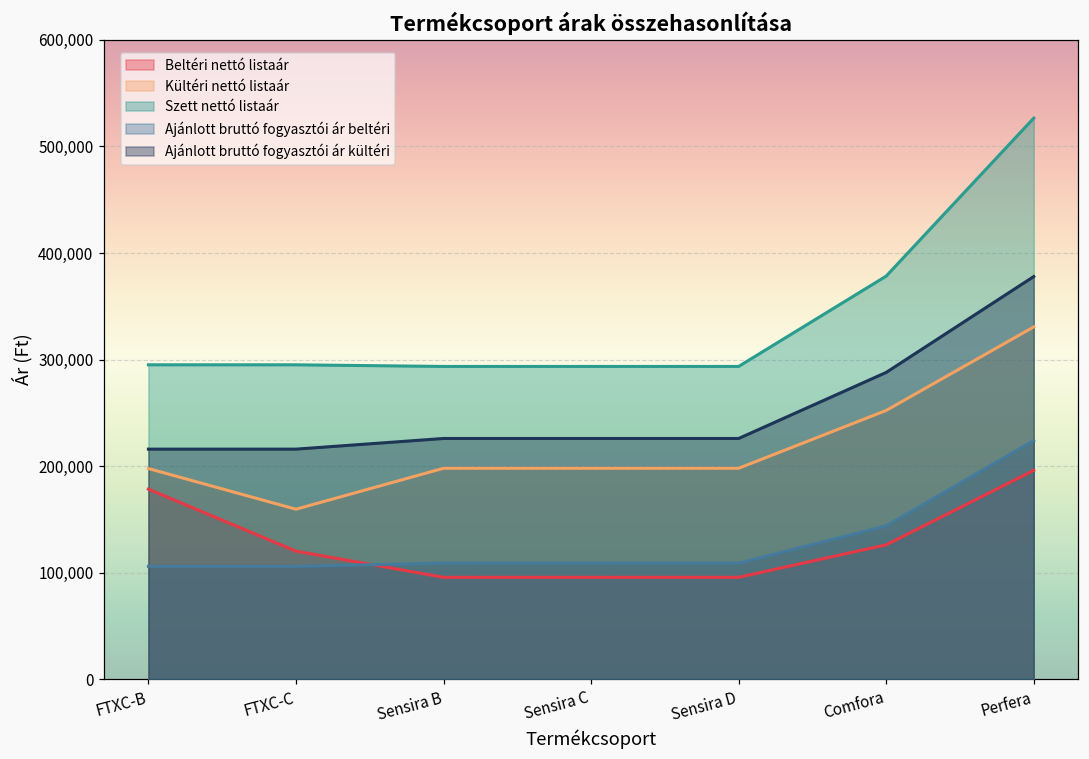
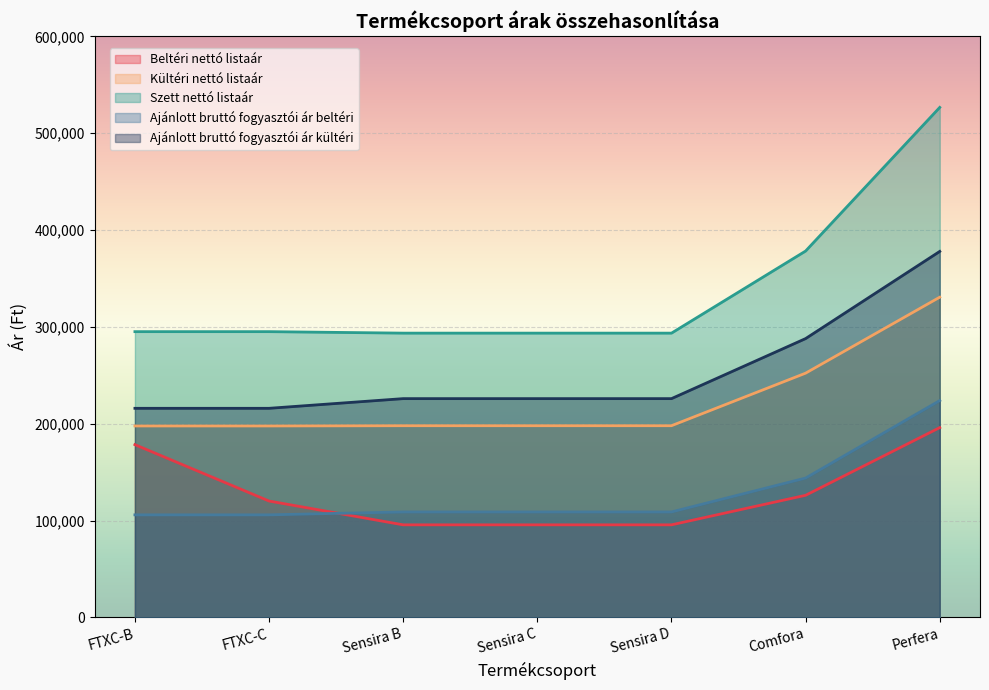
  {
    "Beltéri nettó listaár": {
      "FTXC-B": "180,000",
      "FTXC-C": "120,000",
      "Sensira B": "100,000",
      "Sensira C": "100,000",
      "Sensira D": "100,000",
      "Comfora": "130,000",
      "Perfera": "200,000"
    },
    "Kültéri nettó listaár": {
      "FTXC-B": "200,000",
-     "FTXC-C": "160,000",
+     "FTXC-C": "200,000",
      "Sensira B": "200,000",
      "Sensira C": "200,000",
      "Sensira D": "200,000",
      "Comfora": "250,000",
      "Perfera": "330,000"
    },
    "Ajánlott bruttó fogyasztói ár kültéri": {
      "FTXC-B": "220,000",
      "FTXC-C": "220,000",
      "Sensira B": "230,000",
      "Sensira C": "230,000",
      "Sensira D": "230,000",
      "Comfora": "290,000",
      "Perfera": "380,000"
    }
  }
